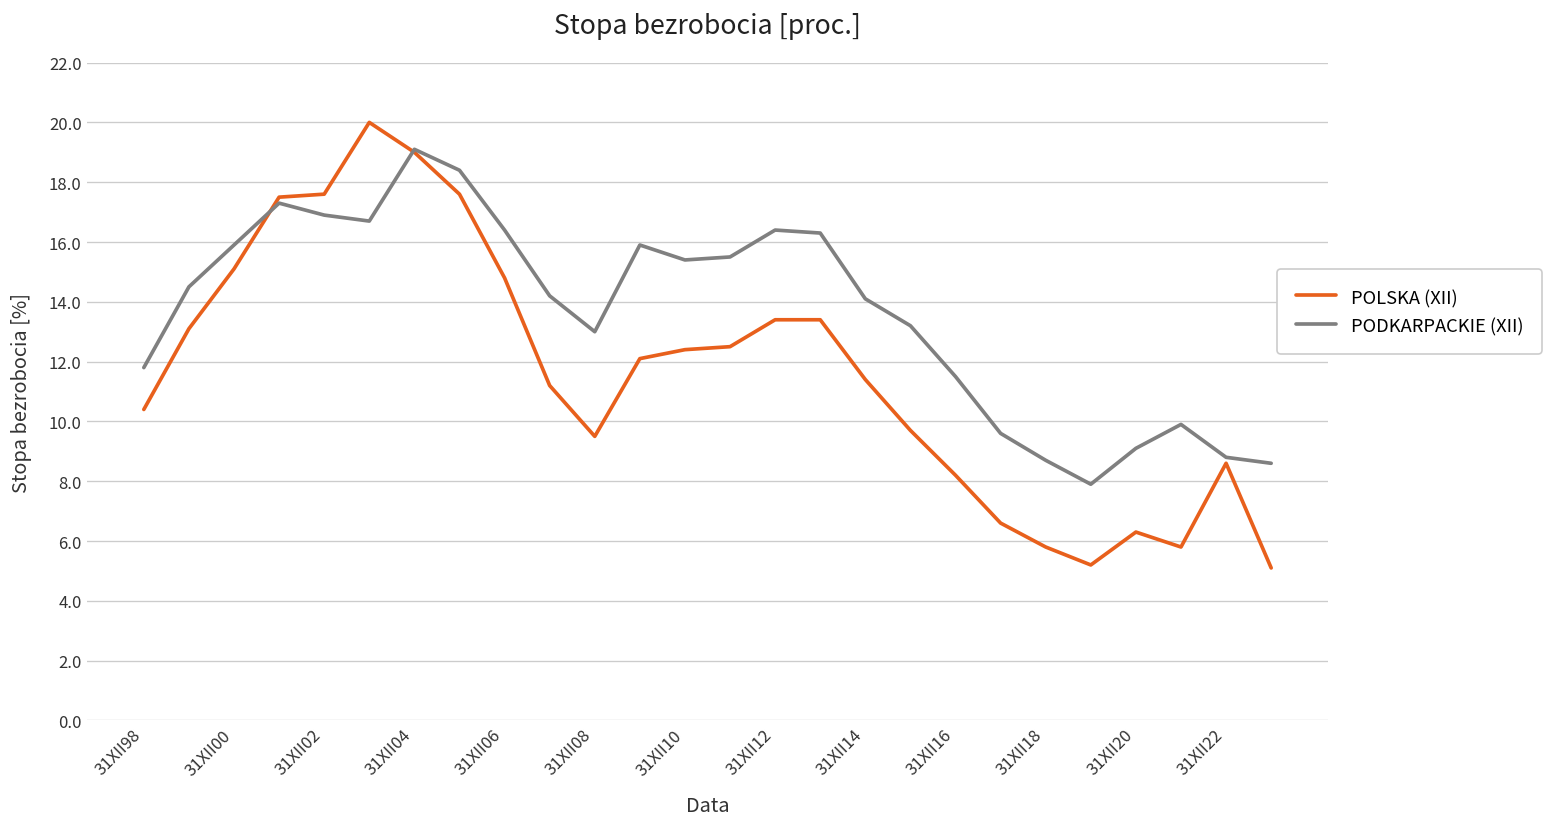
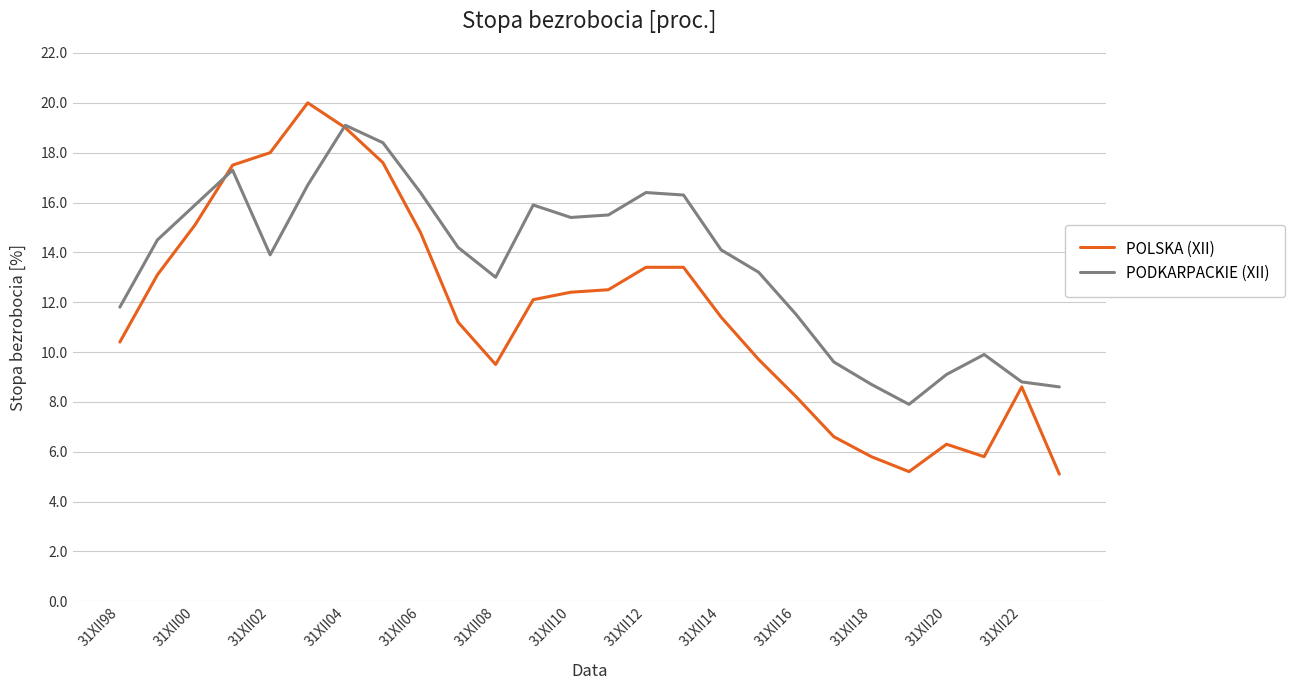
  {
    "POLSKA (XII)": {
      "31XII98": 10.4,
      "31XII00": 15.1,
-     "31XII02": 17.6,
+     "31XII02": 18.0,
      "31XII06": 14.8,
      "31XII08": 9.5,
      "31XII10": 12.4,
      "31XII12": 13.4,
      "31XII14": 11.4,
      "31XII16": 8.2,
      "31XII18": 5.8,
      "31XII20": 6.3,
      "31XII22": 8.6
    },
    "PODKARPACKIE (XII)": {
      "31XII98": 11.8,
      "31XII00": 15.9,
-     "31XII02": 16.9,
+     "31XII02": 13.9,
      "31XII06": 16.4,
      "31XII08": 13.0,
      "31XII10": 15.4,
      "31XII12": 16.4,
      "31XII14": 14.1,
      "31XII16": 11.5,
      "31XII18": 8.7,
      "31XII20": 9.1,
      "31XII22": 8.8
    }
  }
